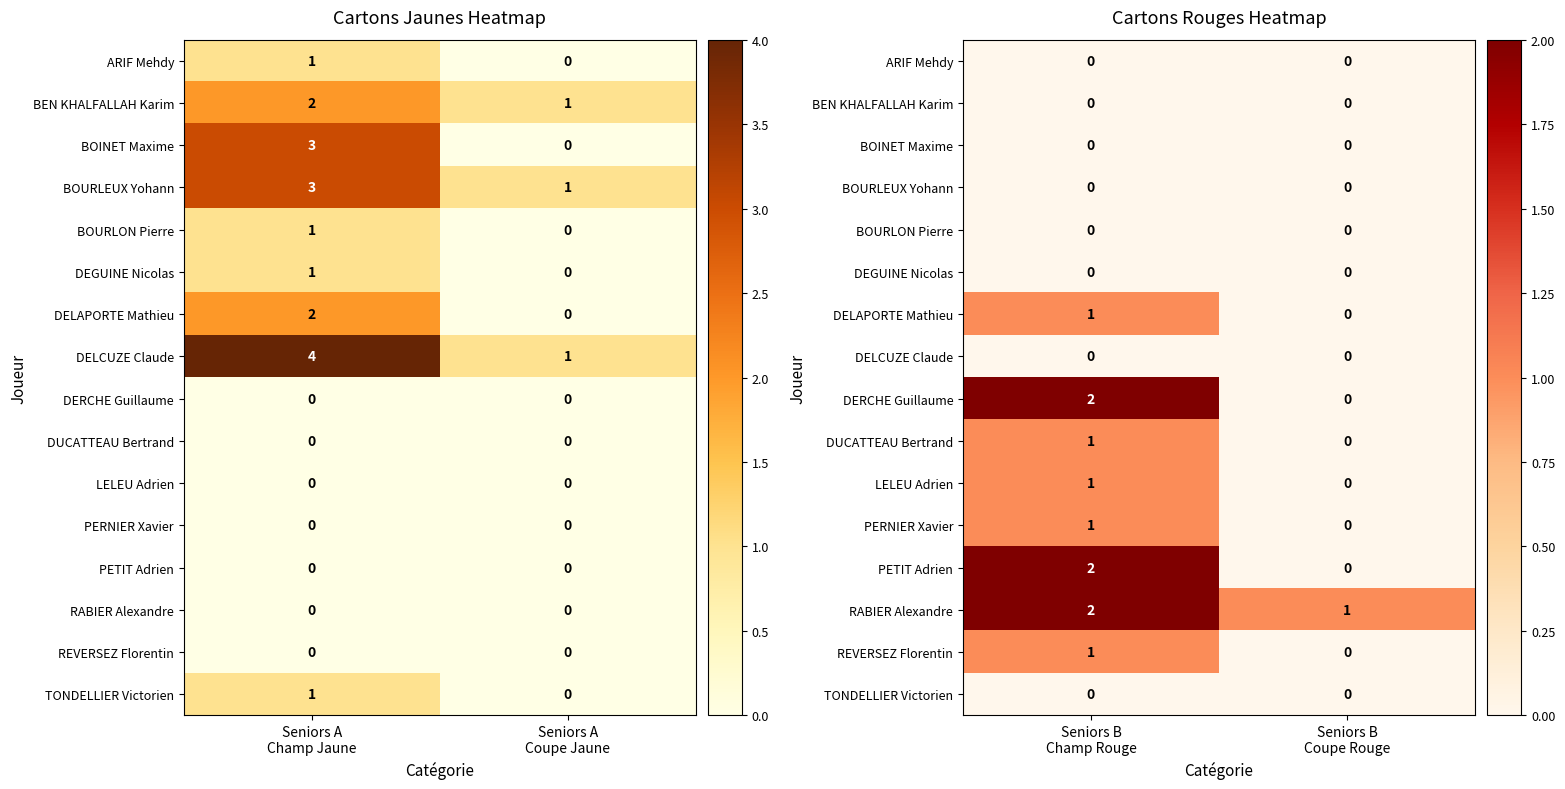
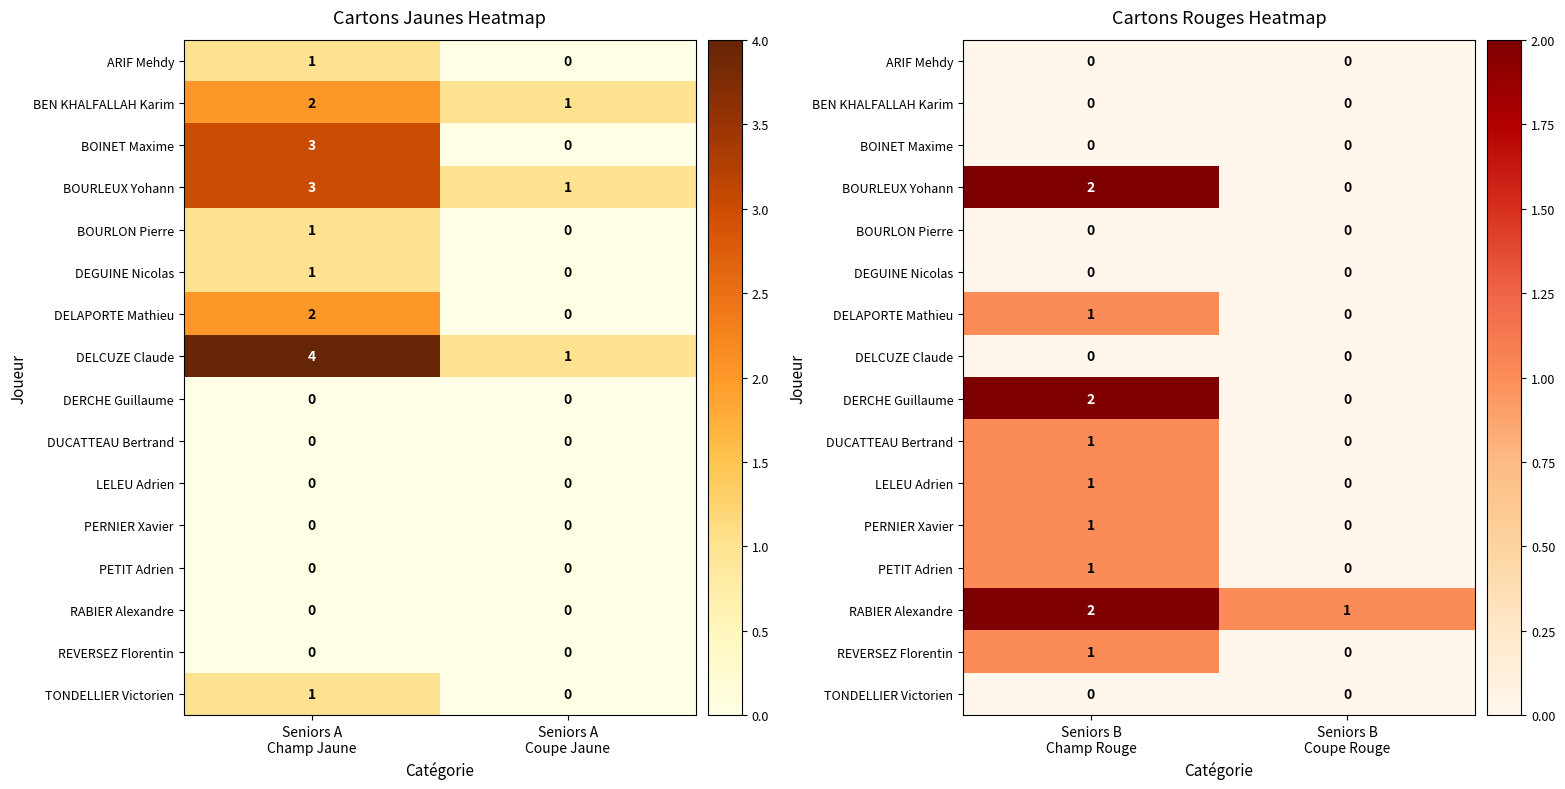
  {
    "Cartons Jaunes Heatmap": {
      "ARIF Mehdy": {
        "Seniors A Champ Jaune": 1,
        "Seniors A Coupe Jaune": 0
      },
      "BEN KHALFALLAH Karim": {
        "Seniors A Champ Jaune": 2,
        "Seniors A Coupe Jaune": 1
      },
      "BOINET Maxime": {
        "Seniors A Champ Jaune": 3,
        "Seniors A Coupe Jaune": 0
      },
      "BOURLEUX Yohann": {
        "Seniors A Champ Jaune": 3,
        "Seniors A Coupe Jaune": 1
      },
      "BOURLON Pierre": {
        "Seniors A Champ Jaune": 1,
        "Seniors A Coupe Jaune": 0
      },
      "DEGUINE Nicolas": {
        "Seniors A Champ Jaune": 1,
        "Seniors A Coupe Jaune": 0
      },
      "DELAPORTE Mathieu": {
        "Seniors A Champ Jaune": 2,
        "Seniors A Coupe Jaune": 0
      },
      "DELCUZE Claude": {
        "Seniors A Champ Jaune": 4,
        "Seniors A Coupe Jaune": 1
      },
      "DERCHE Guillaume": {
        "Seniors A Champ Jaune": 0,
        "Seniors A Coupe Jaune": 0
      },
      "DUCATTEAU Bertrand": {
        "Seniors A Champ Jaune": 0,
        "Seniors A Coupe Jaune": 0
      },
      "LELEU Adrien": {
        "Seniors A Champ Jaune": 0,
        "Seniors A Coupe Jaune": 0
      },
      "PERNIER Xavier": {
        "Seniors A Champ Jaune": 0,
        "Seniors A Coupe Jaune": 0
      },
      "PETIT Adrien": {
        "Seniors A Champ Jaune": 0,
        "Seniors A Coupe Jaune": 0
      },
      "RABIER Alexandre": {
        "Seniors A Champ Jaune": 0,
        "Seniors A Coupe Jaune": 0
      },
      "REVERSEZ Florentin": {
        "Seniors A Champ Jaune": 0,
        "Seniors A Coupe Jaune": 0
      },
      "TONDELLIER Victorien": {
        "Seniors A Champ Jaune": 1,
        "Seniors A Coupe Jaune": 0
      }
    },
    "Cartons Rouges Heatmap": {
      "ARIF Mehdy": {
        "Seniors B Champ Rouge": 0,
        "Seniors B Coupe Rouge": 0
      },
      "BEN KHALFALLAH Karim": {
        "Seniors B Champ Rouge": 0,
        "Seniors B Coupe Rouge": 0
      },
      "BOINET Maxime": {
        "Seniors B Champ Rouge": 0,
        "Seniors B Coupe Rouge": 0
      },
      "BOURLEUX Yohann": {
-       "Seniors B Champ Rouge": 0,
+       "Seniors B Champ Rouge": 2,
        "Seniors B Coupe Rouge": 0
      },
      "BOURLON Pierre": {
        "Seniors B Champ Rouge": 0,
        "Seniors B Coupe Rouge": 0
      },
      "DEGUINE Nicolas": {
        "Seniors B Champ Rouge": 0,
        "Seniors B Coupe Rouge": 0
      },
      "DELAPORTE Mathieu": {
        "Seniors B Champ Rouge": 1,
        "Seniors B Coupe Rouge": 0
      },
      "DELCUZE Claude": {
        "Seniors B Champ Rouge": 0,
        "Seniors B Coupe Rouge": 0
      },
      "DERCHE Guillaume": {
        "Seniors B Champ Rouge": 2,
        "Seniors B Coupe Rouge": 0
      },
      "DUCATTEAU Bertrand": {
        "Seniors B Champ Rouge": 1,
        "Seniors B Coupe Rouge": 0
      },
      "LELEU Adrien": {
        "Seniors B Champ Rouge": 1,
        "Seniors B Coupe Rouge": 0
      },
      "PERNIER Xavier": {
        "Seniors B Champ Rouge": 1,
        "Seniors B Coupe Rouge": 0
      },
      "PETIT Adrien": {
-       "Seniors B Champ Rouge": 2,
+       "Seniors B Champ Rouge": 1,
        "Seniors B Coupe Rouge": 0
      },
      "RABIER Alexandre": {
        "Seniors B Champ Rouge": 2,
        "Seniors B Coupe Rouge": 1
      },
      "REVERSEZ Florentin": {
        "Seniors B Champ Rouge": 1,
        "Seniors B Coupe Rouge": 0
      },
      "TONDELLIER Victorien": {
        "Seniors B Champ Rouge": 0,
        "Seniors B Coupe Rouge": 0
      }
    }
  }
